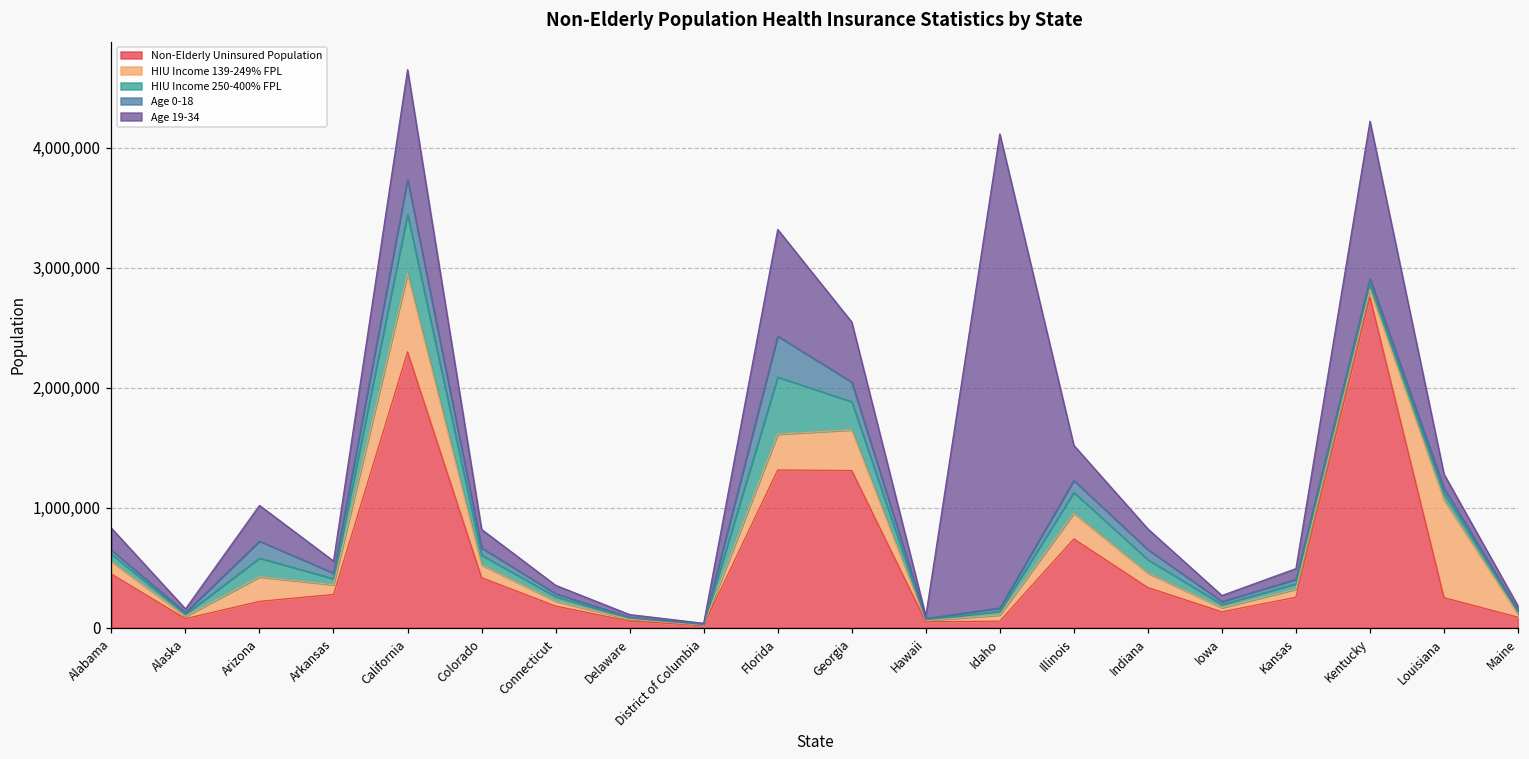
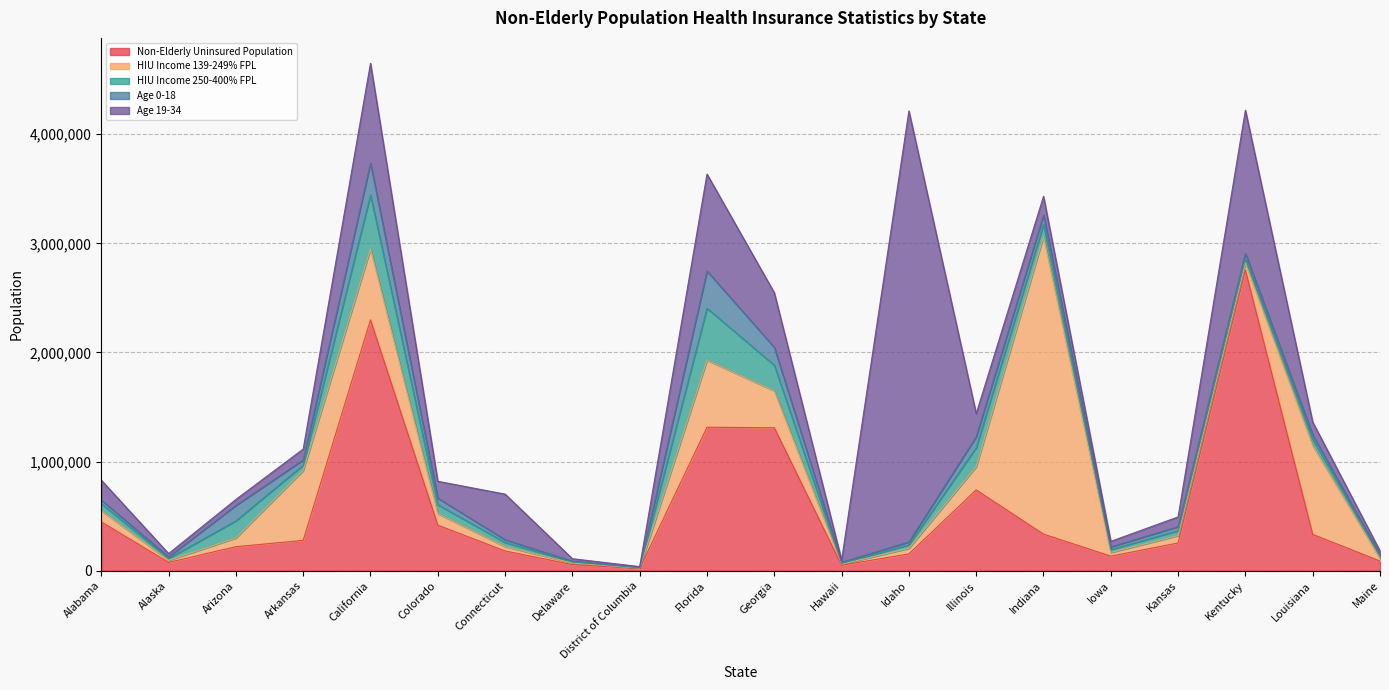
  {
    "Non-Elderly Uninsured Population": {
      "Alabama": "450,000",
      "Arizona": "220,000",
      "Arkansas": "280,000",
      "California": "2,300,000",
      "Colorado": "420,000",
      "Connecticut": "180,000",
      "Florida": "1,310,000",
      "Georgia": "1,310,000",
-     "Idaho": "60,000",
+     "Idaho": "150,000",
      "Illinois": "740,000",
      "Indiana": "340,000",
      "Iowa": "130,000",
      "Kansas": "250,000",
      "Kentucky": "2,760,000",
-     "Louisiana": "250,000",
+     "Louisiana": "330,000",
      "Maine": "90,000"
    },
    "HIU Income 139-249% FPL": {
      "Alabama": "100,000",
-     "Arizona": "200,000",
-     "Arkansas": "80,000",
+     "Arizona": "80,000",
+     "Arkansas": "640,000",
      "California": "650,000",
      "Colorado": "110,000",
      "Connecticut": "40,000",
-     "Florida": "300,000",
+     "Florida": "610,000",
      "Georgia": "340,000",
      "Idaho": "50,000",
      "Illinois": "210,000",
-     "Indiana": "120,000",
+     "Indiana": "2,730,000",
      "Iowa": "30,000",
      "Kansas": "70,000",
      "Kentucky": "60,000",
      "Louisiana": "810,000"
    },
    "Age 19-34": {
      "Alabama": "180,000",
      "Alaska": "30,000",
-     "Arizona": "300,000",
+     "Arizona": "50,000",
      "Arkansas": "100,000",
      "California": "920,000",
      "Colorado": "150,000",
-     "Connecticut": "70,000",
+     "Connecticut": "420,000",
      "Florida": "890,000",
      "Georgia": "500,000",
      "Idaho": "3,950,000",
-     "Illinois": "290,000",
+     "Illinois": "210,000",
      "Indiana": "170,000",
      "Iowa": "50,000",
      "Kansas": "90,000",
      "Kentucky": "1,310,000",
      "Louisiana": "120,000",
      "Maine": "40,000"
    }
  }
